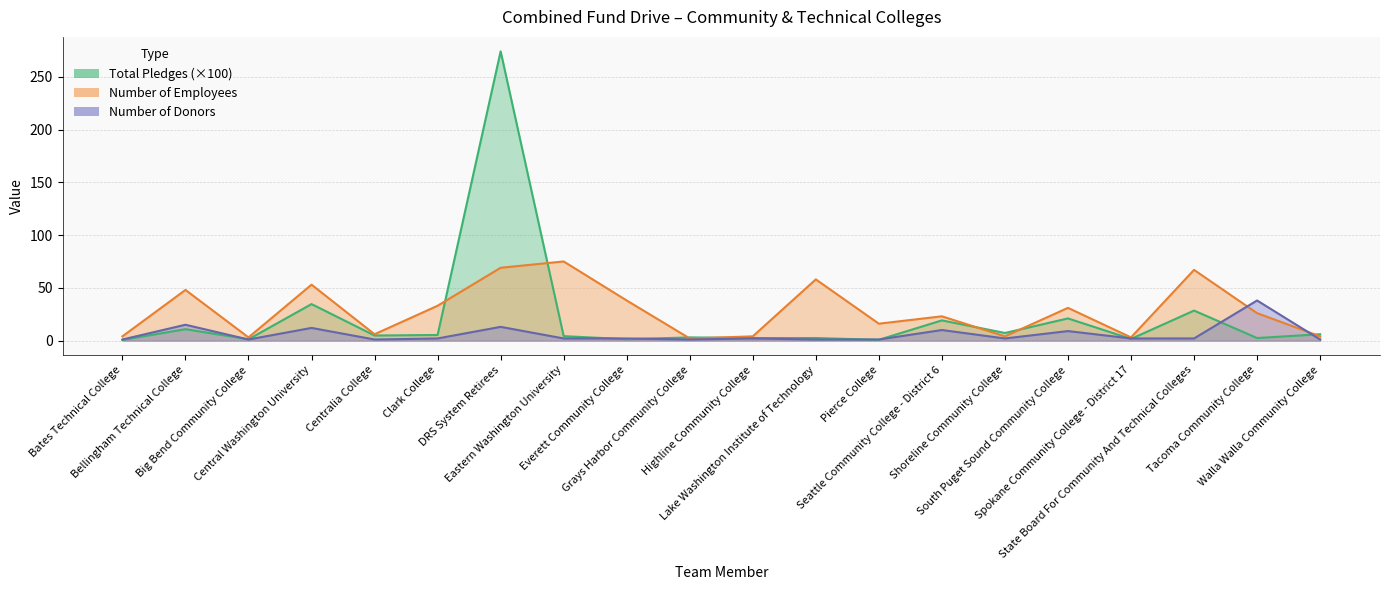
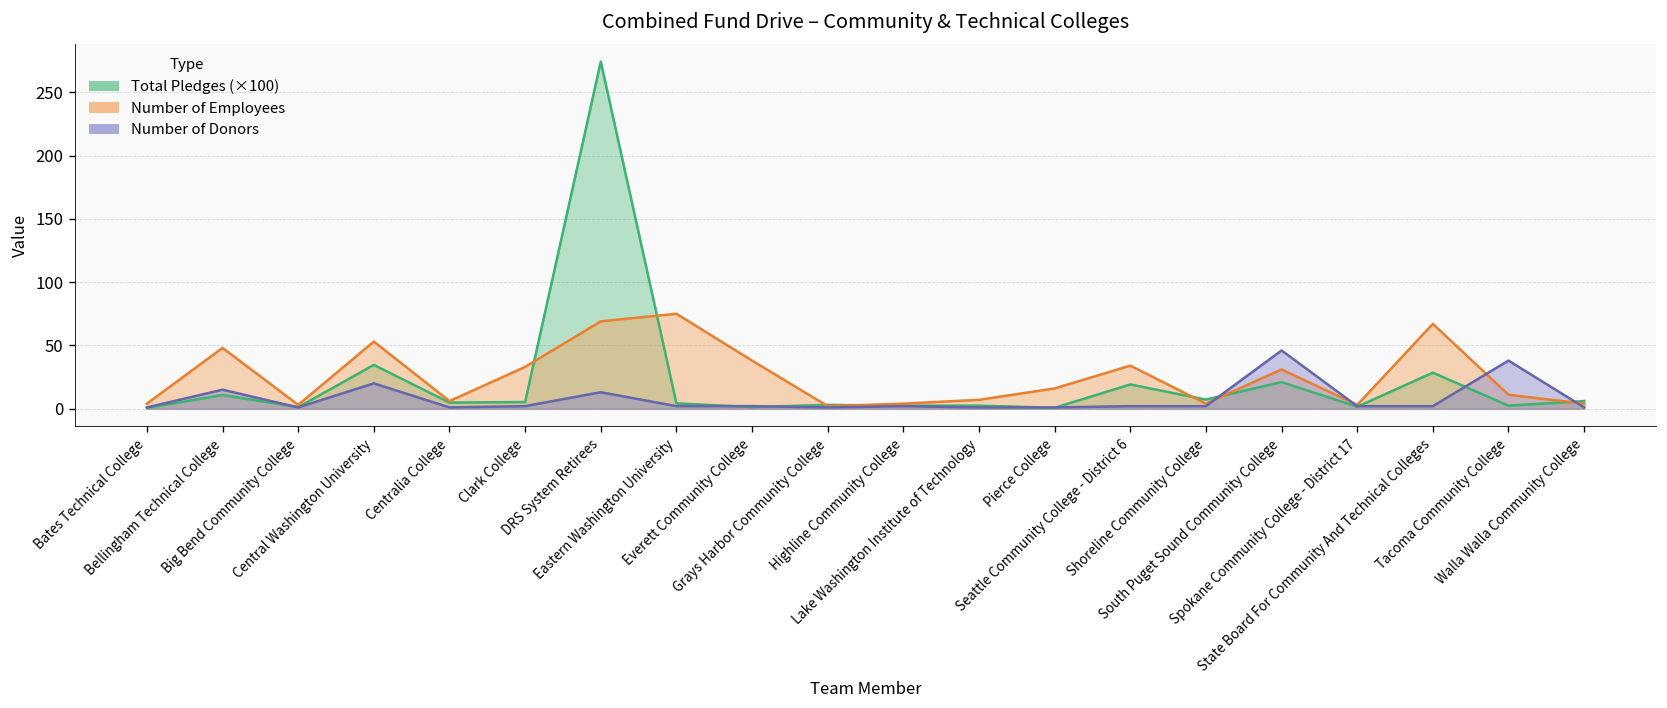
  {
    "Total Pledges (×100)": {
      "Bellingham Technical College": 11,
      "Central Washington University": 35,
      "Clark College": 5,
      "DRS System Retirees": 274,
      "Seattle Community College - District 6": 19,
      "Shoreline Community College": 7,
      "South Puget Sound Community College": 21,
      "State Board For Community And Technical Colleges": 28,
      "Tacoma Community College": 2
    },
    "Number of Employees": {
      "Bates Technical College": 4,
      "Bellingham Technical College": 48,
      "Central Washington University": 53,
      "Clark College": 33,
      "DRS System Retirees": 69,
      "Eastern Washington University": 75,
      "Everett Community College": 38,
-     "Lake Washington Institute of Technology": 58,
+     "Lake Washington Institute of Technology": 7,
      "Pierce College": 16,
-     "Seattle Community College - District 6": 23,
+     "Seattle Community College - District 6": 34,
      "South Puget Sound Community College": 31,
      "State Board For Community And Technical Colleges": 67,
-     "Tacoma Community College": 26
+     "Tacoma Community College": 11
    },
    "Number of Donors": {
      "Bellingham Technical College": 15,
-     "Central Washington University": 12,
+     "Central Washington University": 20,
      "Centralia College": 1,
      "Clark College": 2,
      "DRS System Retirees": 13,
-     "Seattle Community College - District 6": 10,
-     "South Puget Sound Community College": 9,
+     "Seattle Community College - District 6": 2,
+     "South Puget Sound Community College": 46,
      "State Board For Community And Technical Colleges": 2,
      "Tacoma Community College": 38,
      "Walla Walla Community College": 1
    }
  }
